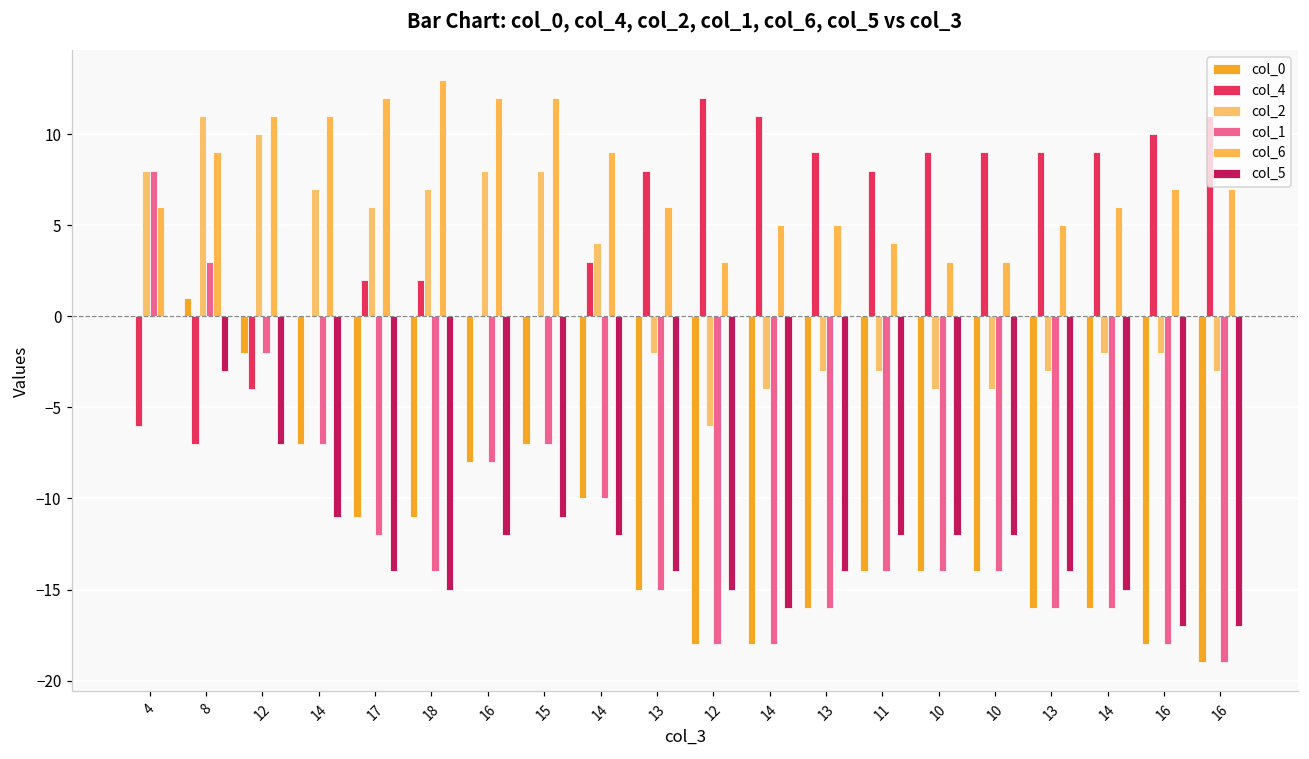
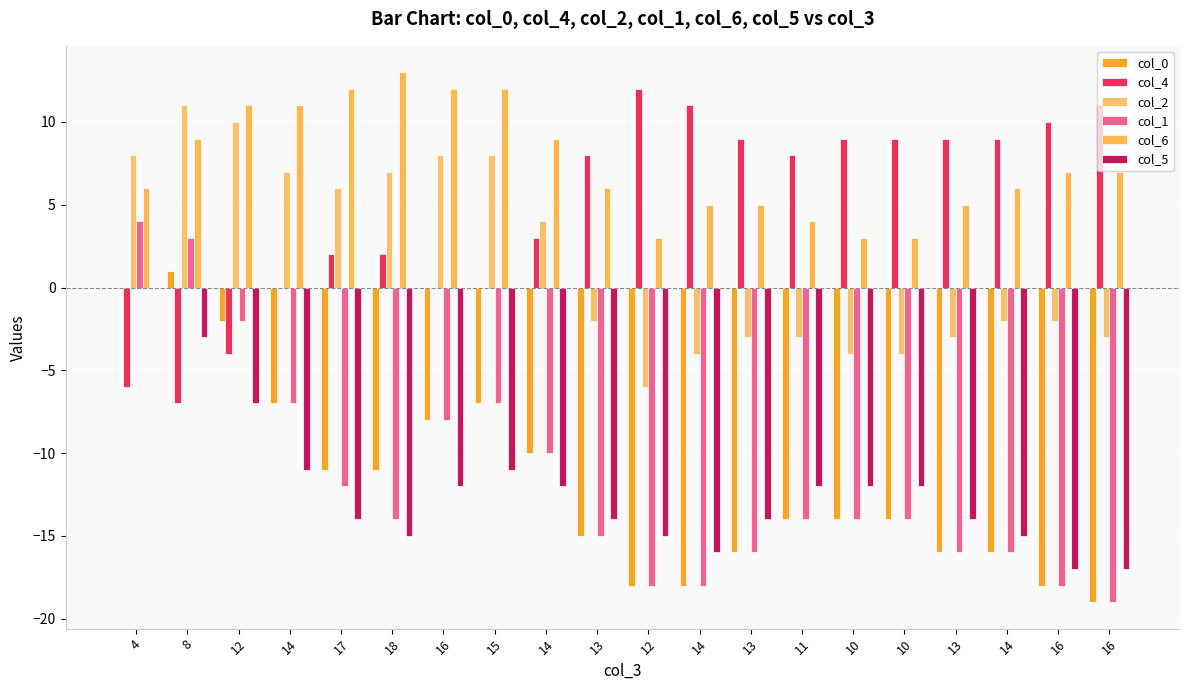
  {
    "col_1": {
-     "4": 8,
+     "4": 4,
      "8": 3,
      "17": -12,
      "18": -14,
      "15": -7,
      "11": -14
    }
  }
